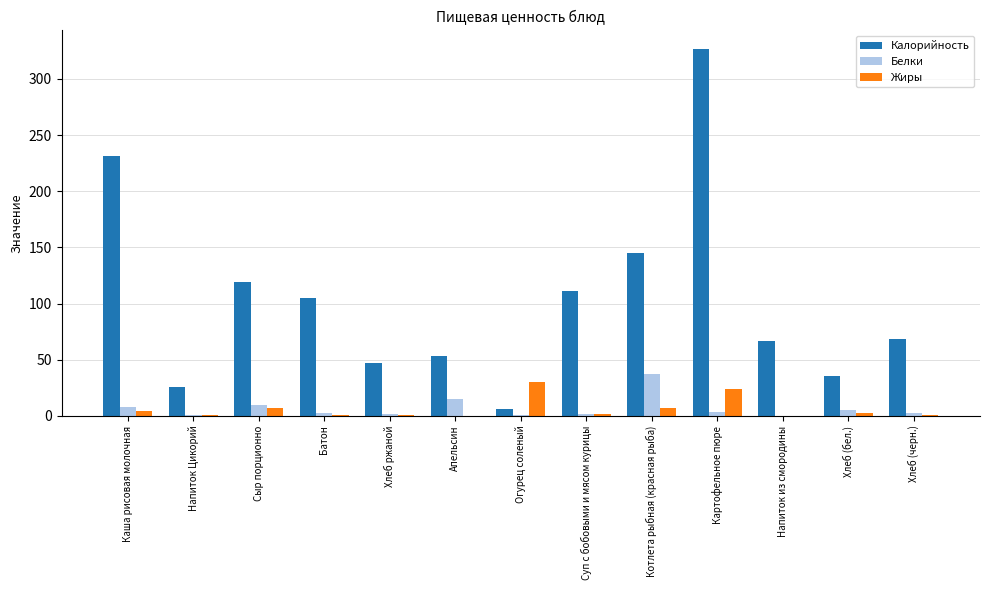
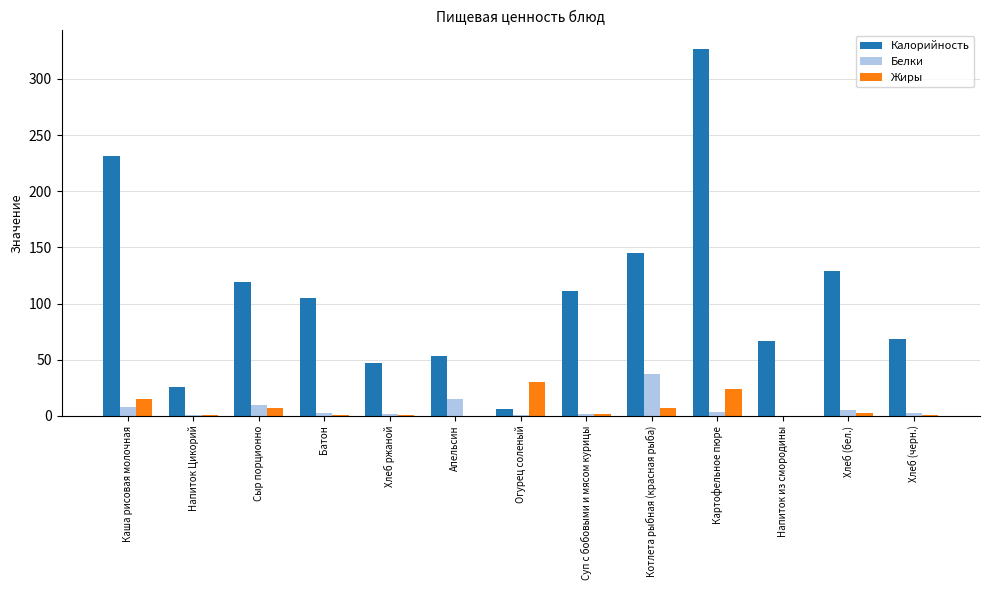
  {
    "Калорийность": {
      "Каша рисовая молочная": 232,
      "Напиток Цикорий": 25,
      "Сыр порционно": 119,
      "Батон": 105,
      "Хлеб ржаной": 47,
      "Апельсин": 53,
      "Огурец соленый": 6,
      "Суп с бобовыми и мясом курицы": 111,
      "Котлета рыбная (красная рыба)": 145,
      "Картофельное пюре": 327,
      "Напиток из смородины": 67,
-     "Хлеб (бел.)": 36,
+     "Хлеб (бел.)": 129,
      "Хлеб (черн.)": 69
    },
    "Белки": {
      "Каша рисовая молочная": 8,
      "Сыр порционно": 10,
      "Батон": 3,
      "Апельсин": 15,
      "Котлета рыбная (красная рыба)": 37,
      "Картофельное пюре": 3,
      "Напиток из смородины": 0,
      "Хлеб (бел.)": 5,
      "Хлеб (черн.)": 3
    },
    "Жиры": {
-     "Каша рисовая молочная": 5,
+     "Каша рисовая молочная": 15,
      "Сыр порционно": 7,
      "Огурец соленый": 30,
      "Котлета рыбная (красная рыба)": 7,
      "Картофельное пюре": 24,
      "Напиток из смородины": 0,
      "Хлеб (бел.)": 2
    }
  }
